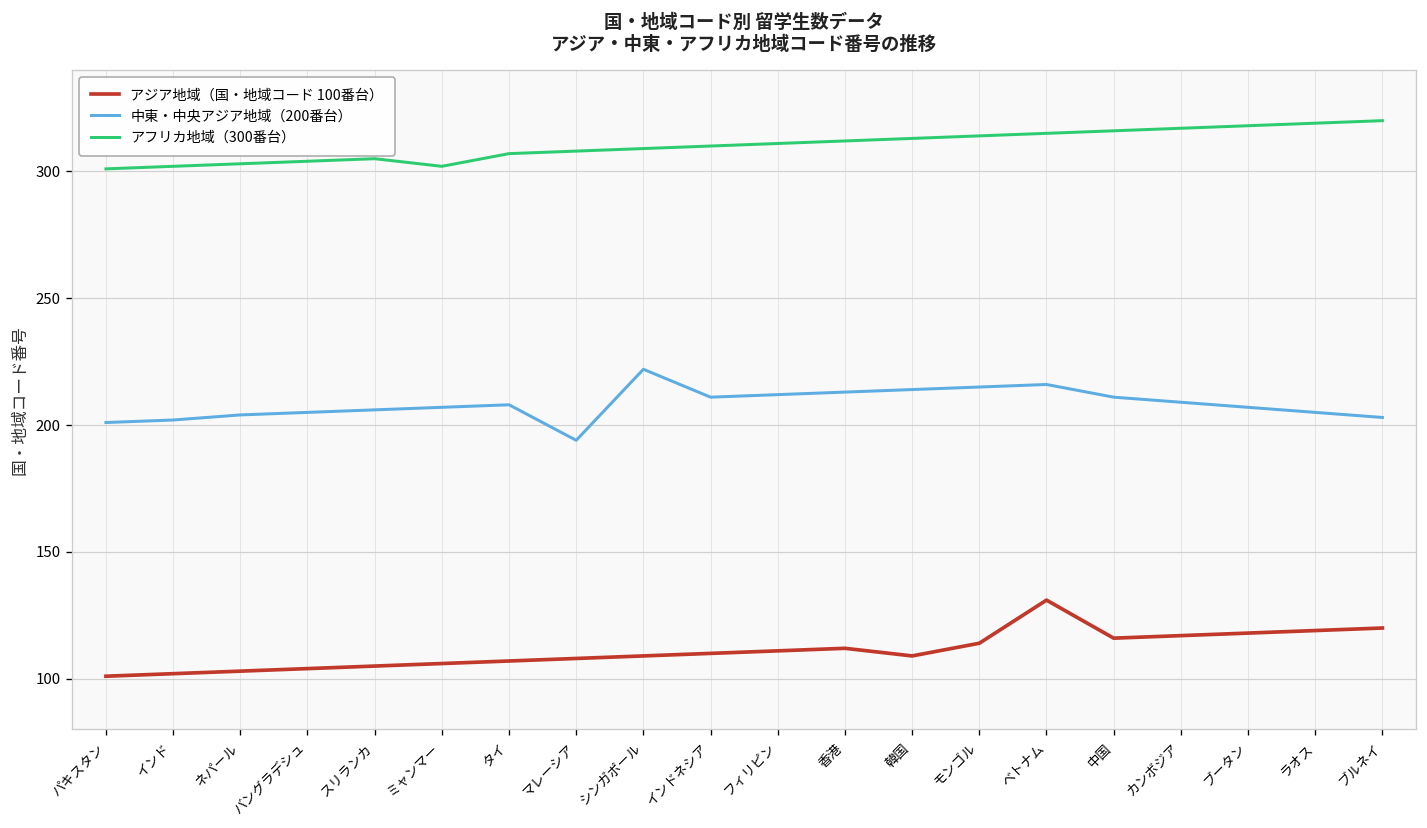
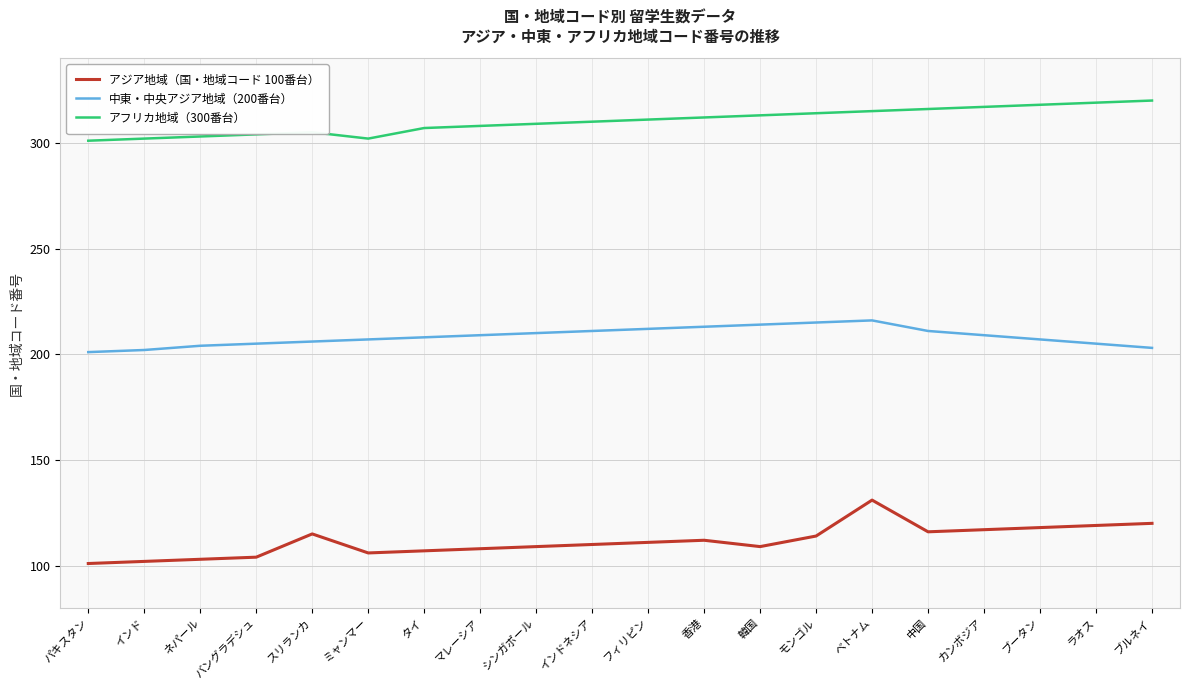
  {
    "アジア地域（国・地域コード 100番台）": {
      "パキスタン": 101,
      "インド": 102,
      "ネパール": 103,
      "バングラデシュ": 104,
-     "スリランカ": 105,
+     "スリランカ": 115,
      "ミャンマー": 106,
      "タイ": 107,
      "マレーシア": 108,
      "シンガポール": 109,
      "インドネシア": 110,
      "フィリピン": 111,
      "香港": 112,
      "韓国": 109,
      "モンゴル": 114,
      "ベトナム": 131,
      "中国": 116,
      "カンボジア": 117,
      "ブータン": 118,
      "ラオス": 119,
      "ブルネイ": 120
    },
    "中東・中央アジア地域（200番台）": {
      "パキスタン": 201,
      "インド": 202,
      "ネパール": 204,
      "バングラデシュ": 205,
      "スリランカ": 206,
      "ミャンマー": 207,
      "タイ": 208,
-     "マレーシア": 194,
-     "シンガポール": 222,
+     "マレーシア": 209,
+     "シンガポール": 210,
      "インドネシア": 211,
      "フィリピン": 212,
      "香港": 213,
      "韓国": 214,
      "モンゴル": 215,
      "ベトナム": 216,
      "中国": 211,
      "カンボジア": 209,
      "ブータン": 207,
      "ラオス": 205,
      "ブルネイ": 203
    },
    "アフリカ地域（300番台）": {
      "パキスタン": 301,
      "インド": 302,
      "ネパール": 303,
      "バングラデシュ": 304,
      "ミャンマー": 302,
      "タイ": 307,
      "マレーシア": 308,
      "シンガポール": 309,
      "インドネシア": 310,
      "フィリピン": 311,
      "香港": 312,
      "韓国": 313,
      "モンゴル": 314,
      "ベトナム": 315,
      "中国": 316,
      "カンボジア": 317,
      "ブータン": 318,
      "ラオス": 319,
      "ブルネイ": 320
    }
  }
